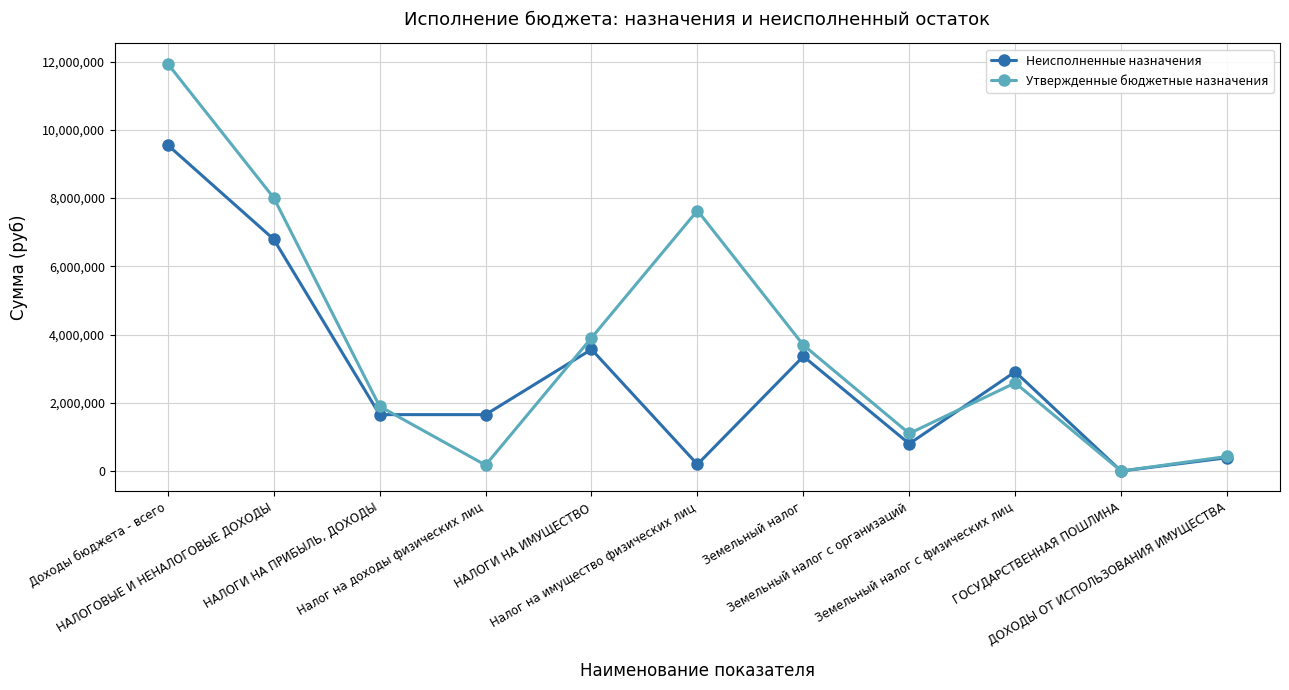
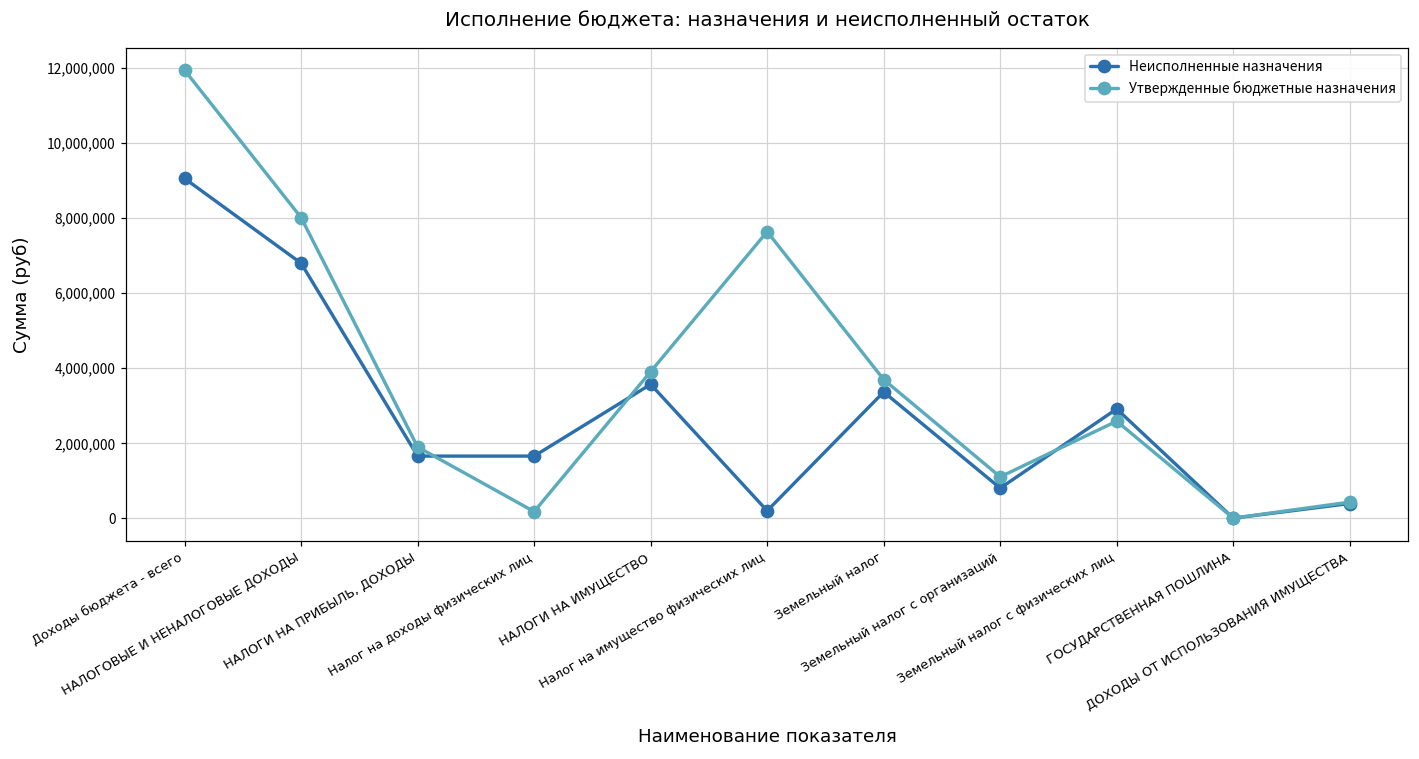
  {
    "Неисполненные назначения": {
-     "Доходы бюджета - всего": "9,600,000",
+     "Доходы бюджета - всего": "9,100,000",
      "НАЛОГОВЫЕ И НЕНАЛОГОВЫЕ ДОХОДЫ": "6,800,000",
      "НАЛОГИ НА ПРИБЫЛЬ, ДОХОДЫ": "1,700,000",
      "Налог на доходы физических лиц": "1,700,000",
      "НАЛОГИ НА ИМУЩЕСТВО": "3,600,000",
      "Налог на имущество физических лиц": "200,000",
      "Земельный налог": "3,400,000",
      "Земельный налог с организаций": "800,000",
      "Земельный налог с физических лиц": "2,900,000"
    },
    "Утвержденные бюджетные назначения": {
      "Доходы бюджета - всего": "11,900,000",
      "НАЛОГОВЫЕ И НЕНАЛОГОВЫЕ ДОХОДЫ": "8,000,000",
      "НАЛОГИ НА ПРИБЫЛЬ, ДОХОДЫ": "1,900,000",
      "Налог на доходы физических лиц": "200,000",
      "НАЛОГИ НА ИМУЩЕСТВО": "3,900,000",
      "Налог на имущество физических лиц": "7,600,000",
      "Земельный налог": "3,700,000",
      "Земельный налог с организаций": "1,100,000",
      "Земельный налог с физических лиц": "2,600,000"
    }
  }
